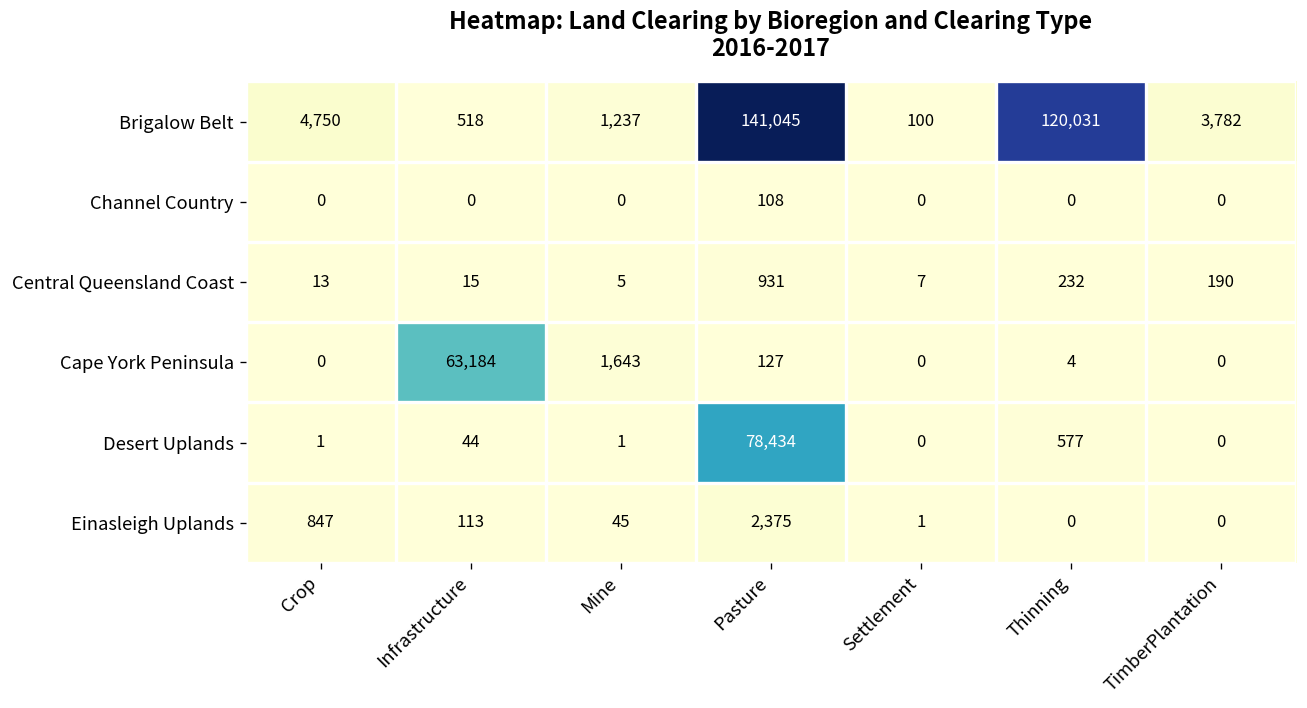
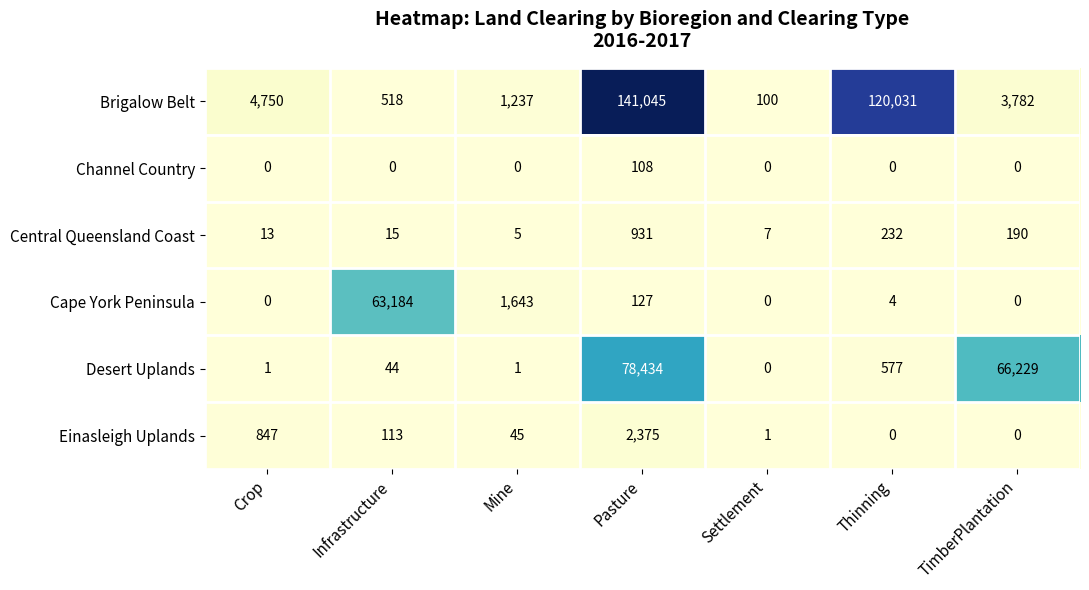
  {
    "Brigalow Belt": {
      "Crop": "4,750",
      "Infrastructure": "518",
      "Mine": "1,237",
      "Pasture": "141,045",
      "Settlement": "100",
      "Thinning": "120,031",
      "TimberPlantation": "3,782"
    },
    "Channel Country": {
      "Crop": "0",
      "Infrastructure": "0",
      "Mine": "0",
      "Pasture": "108",
      "Settlement": "0",
      "Thinning": "0",
      "TimberPlantation": "0"
    },
    "Central Queensland Coast": {
      "Crop": "13",
      "Infrastructure": "15",
      "Mine": "5",
      "Pasture": "931",
      "Settlement": "7",
      "Thinning": "232",
      "TimberPlantation": "190"
    },
    "Cape York Peninsula": {
      "Crop": "0",
      "Infrastructure": "63,184",
      "Mine": "1,643",
      "Pasture": "127",
      "Settlement": "0",
      "Thinning": "4",
      "TimberPlantation": "0"
    },
    "Desert Uplands": {
      "Crop": "1",
      "Infrastructure": "44",
      "Mine": "1",
      "Pasture": "78,434",
      "Settlement": "0",
      "Thinning": "577",
-     "TimberPlantation": "0"
+     "TimberPlantation": "66,229"
    },
    "Einasleigh Uplands": {
      "Crop": "847",
      "Infrastructure": "113",
      "Mine": "45",
      "Pasture": "2,375",
      "Settlement": "1",
      "Thinning": "0",
      "TimberPlantation": "0"
    }
  }
